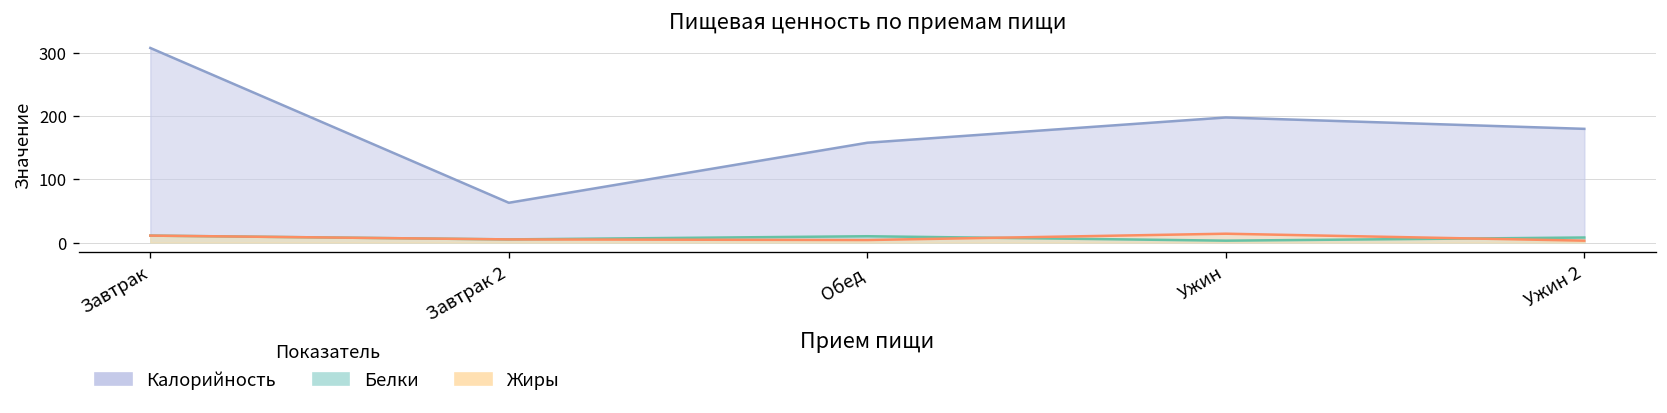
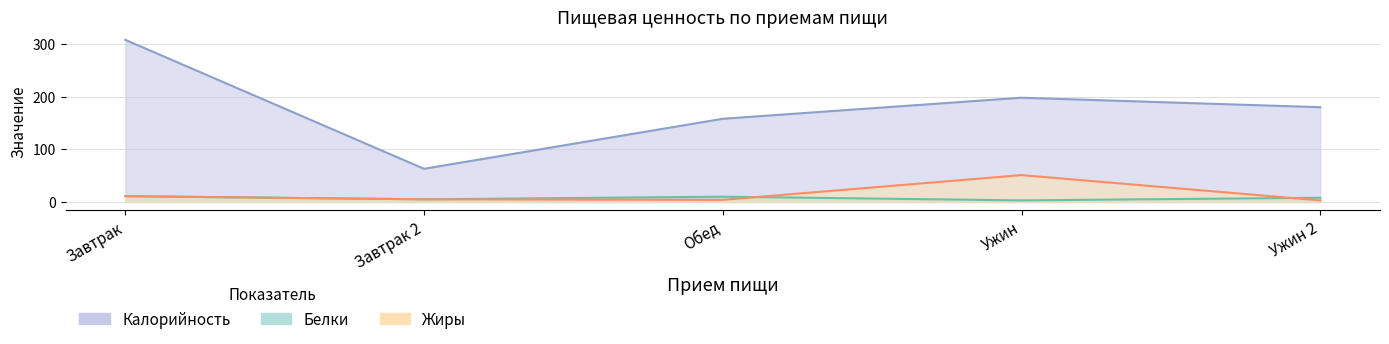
  {
    "Жиры": {
      "Обед": 0,
-     "Ужин": 10,
+     "Ужин": 50,
      "Ужин 2": 0
    }
  }
